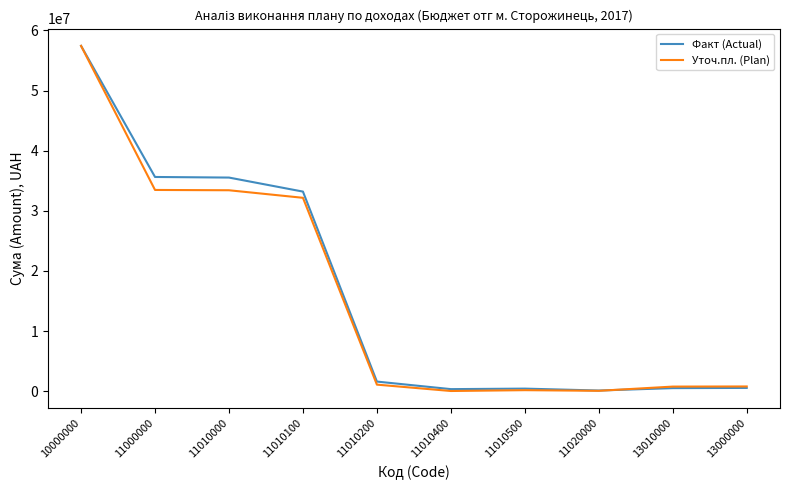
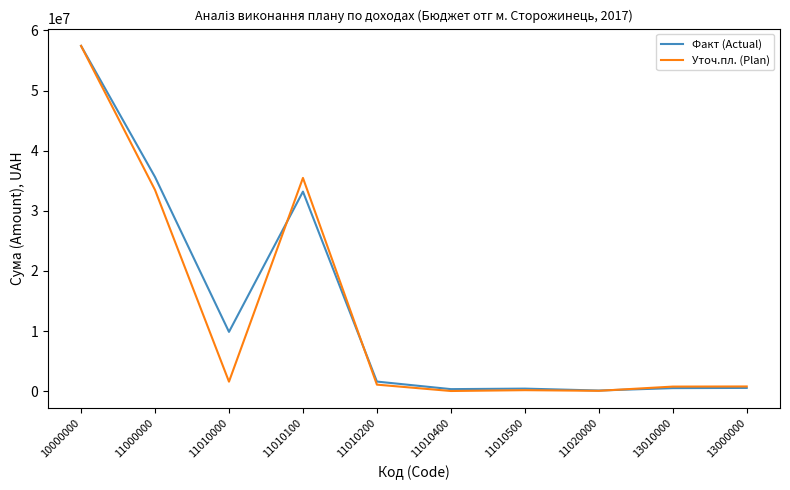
  {
    "Факт (Actual)": {
      "11000000": 36000000,
-     "11010000": 36000000,
+     "11010000": 10000000,
      "11010100": 33000000,
      "11010200": 2000000
    },
    "Уточ.пл. (Plan)": {
      "11000000": 33000000,
-     "11010000": 33000000,
-     "11010100": 32000000,
+     "11010000": 2000000,
+     "11010100": 35000000,
      "11010200": 1000000
    }
  }
